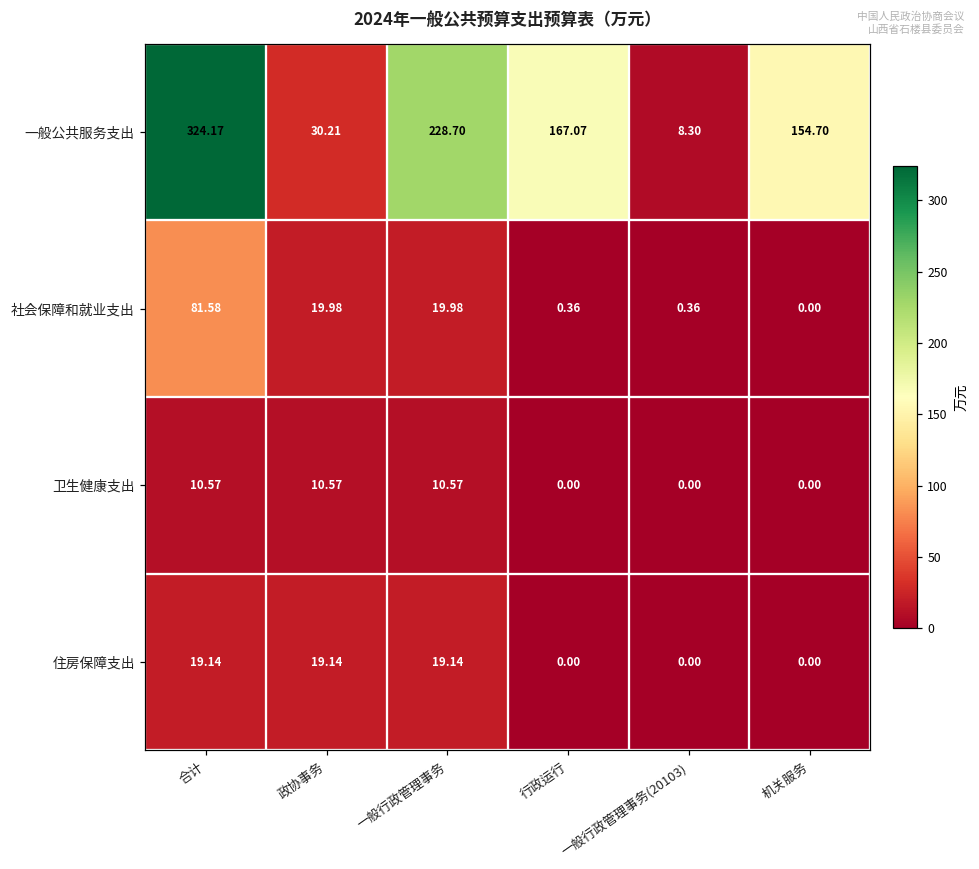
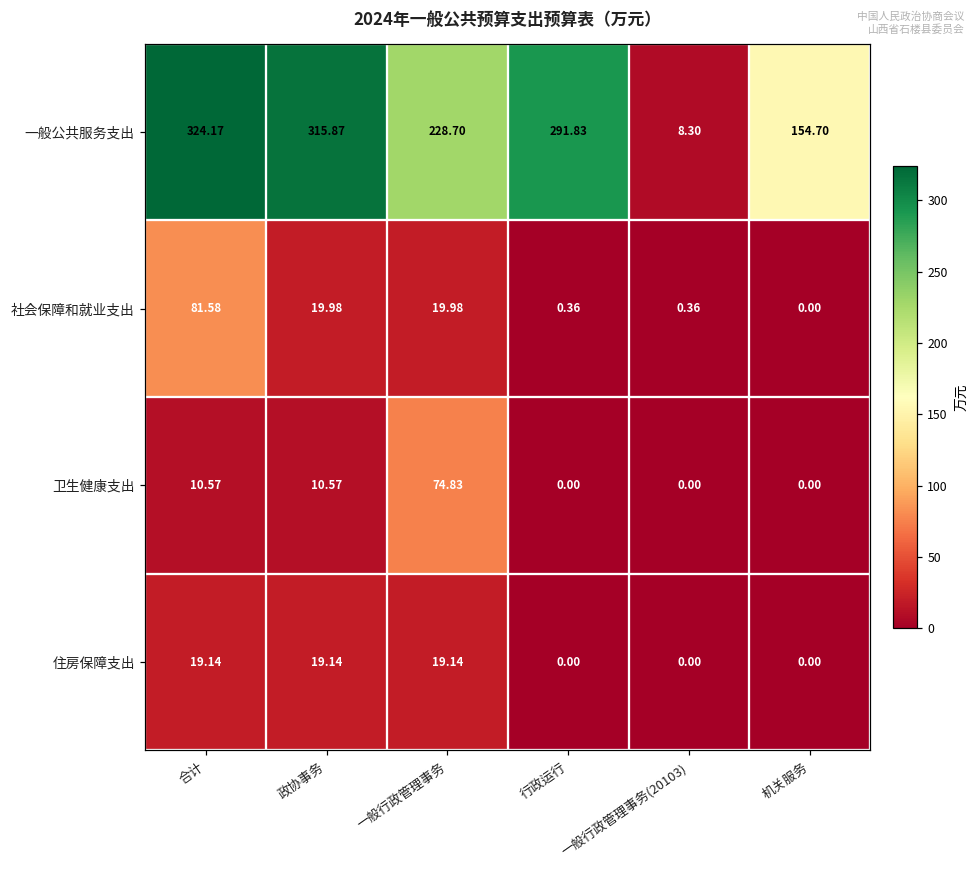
  {
    "一般公共服务支出": {
      "合计": 324.17,
-     "政协事务": 30.21,
+     "政协事务": 315.87,
      "一般行政管理事务": 228.70,
-     "行政运行": 167.07,
+     "行政运行": 291.83,
      "一般行政管理事务(20103)": 8.30,
      "机关服务": 154.70
    },
    "社会保障和就业支出": {
      "合计": 81.58,
      "政协事务": 19.98,
      "一般行政管理事务": 19.98,
      "行政运行": 0.36,
      "一般行政管理事务(20103)": 0.36,
      "机关服务": 0.00
    },
    "卫生健康支出": {
      "合计": 10.57,
      "政协事务": 10.57,
-     "一般行政管理事务": 10.57,
+     "一般行政管理事务": 74.83,
      "行政运行": 0.00,
      "一般行政管理事务(20103)": 0.00,
      "机关服务": 0.00
    },
    "住房保障支出": {
      "合计": 19.14,
      "政协事务": 19.14,
      "一般行政管理事务": 19.14,
      "行政运行": 0.00,
      "一般行政管理事务(20103)": 0.00,
      "机关服务": 0.00
    }
  }
